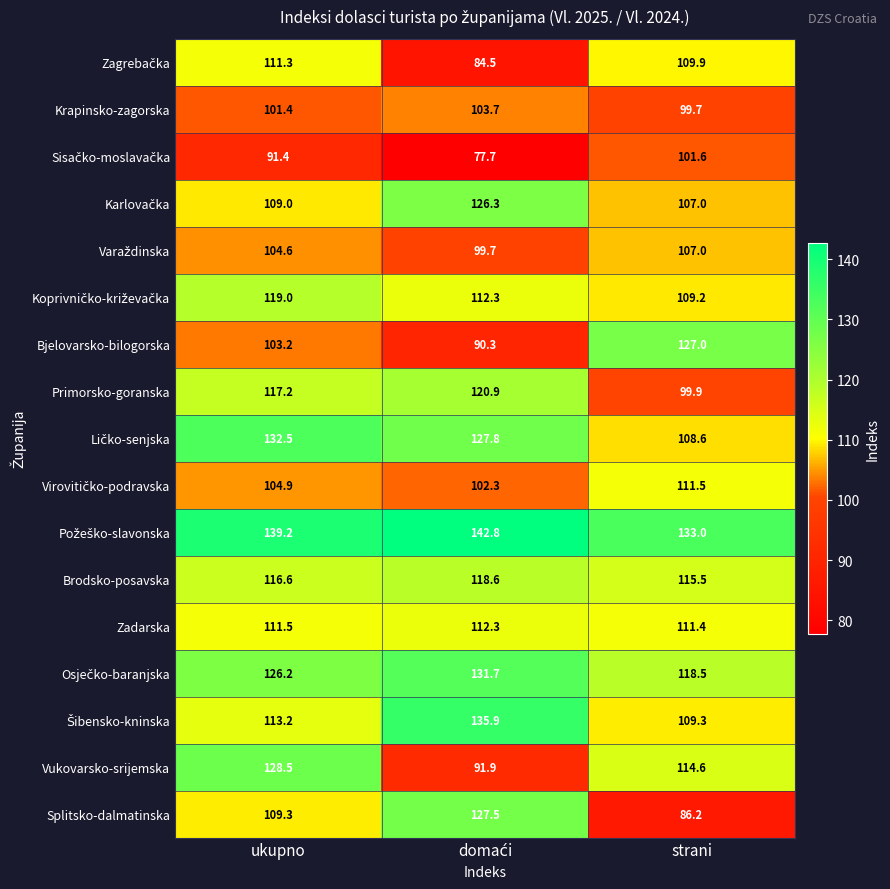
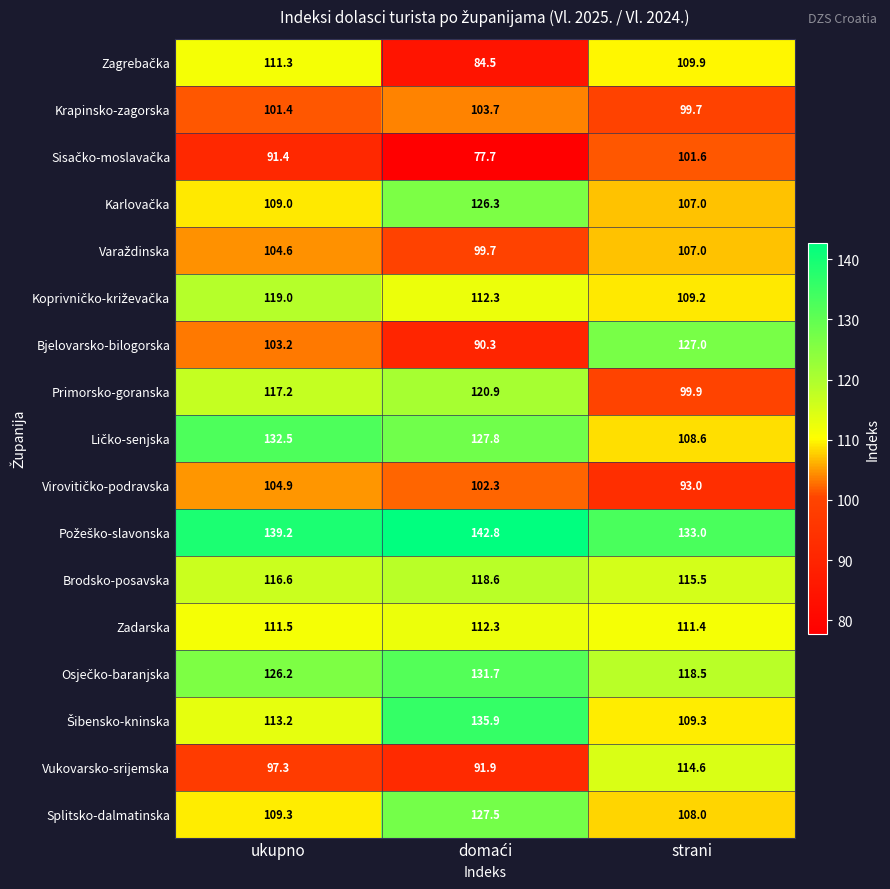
  {
    "Zagrebačka": {
      "ukupno": 111.3,
      "domaći": 84.5,
      "strani": 109.9
    },
    "Krapinsko-zagorska": {
      "ukupno": 101.4,
      "domaći": 103.7,
      "strani": 99.7
    },
    "Sisačko-moslavačka": {
      "ukupno": 91.4,
      "domaći": 77.7,
      "strani": 101.6
    },
    "Karlovačka": {
      "ukupno": 109.0,
      "domaći": 126.3,
      "strani": 107.0
    },
    "Varaždinska": {
      "ukupno": 104.6,
      "domaći": 99.7,
      "strani": 107.0
    },
    "Koprivničko-križevačka": {
      "ukupno": 119.0,
      "domaći": 112.3,
      "strani": 109.2
    },
    "Bjelovarsko-bilogorska": {
      "ukupno": 103.2,
      "domaći": 90.3,
      "strani": 127.0
    },
    "Primorsko-goranska": {
      "ukupno": 117.2,
      "domaći": 120.9,
      "strani": 99.9
    },
    "Ličko-senjska": {
      "ukupno": 132.5,
      "domaći": 127.8,
      "strani": 108.6
    },
    "Virovitičko-podravska": {
      "ukupno": 104.9,
      "domaći": 102.3,
-     "strani": 111.5
+     "strani": 93.0
    },
    "Požeško-slavonska": {
      "ukupno": 139.2,
      "domaći": 142.8,
      "strani": 133.0
    },
    "Brodsko-posavska": {
      "ukupno": 116.6,
      "domaći": 118.6,
      "strani": 115.5
    },
    "Zadarska": {
      "ukupno": 111.5,
      "domaći": 112.3,
      "strani": 111.4
    },
    "Osječko-baranjska": {
      "ukupno": 126.2,
      "domaći": 131.7,
      "strani": 118.5
    },
    "Šibensko-kninska": {
      "ukupno": 113.2,
      "domaći": 135.9,
      "strani": 109.3
    },
    "Vukovarsko-srijemska": {
-     "ukupno": 128.5,
+     "ukupno": 97.3,
      "domaći": 91.9,
      "strani": 114.6
    },
    "Splitsko-dalmatinska": {
      "ukupno": 109.3,
      "domaći": 127.5,
-     "strani": 86.2
+     "strani": 108.0
    }
  }
